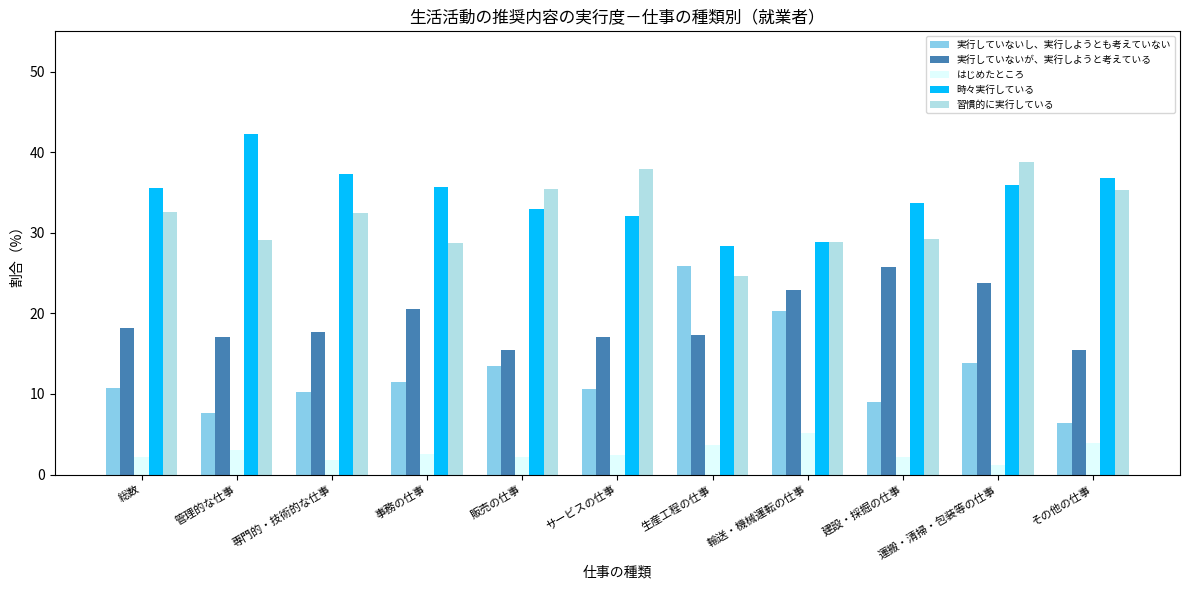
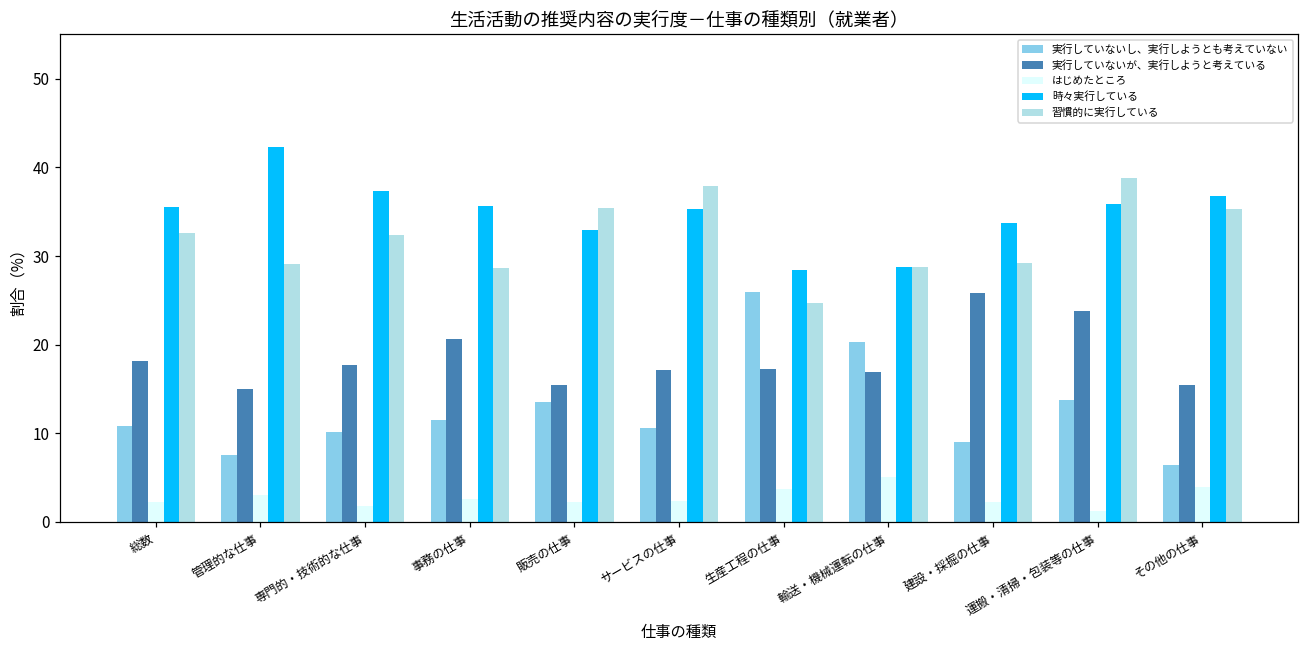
  {
    "実行していないが、実行しようと考えている": {
      "総数": 18,
-     "管理的な仕事": 17,
+     "管理的な仕事": 15,
      "専門的・技術的な仕事": 18,
      "事務の仕事": 21,
      "販売の仕事": 15,
      "サービスの仕事": 17,
      "生産工程の仕事": 17,
-     "輸送・機械運転の仕事": 23,
+     "輸送・機械運転の仕事": 17,
      "建設・採掘の仕事": 26,
      "運搬・清掃・包装等の仕事": 24,
      "その他の仕事": 15
    },
    "はじめたところ": {
      "総数": 2,
      "管理的な仕事": 3,
      "専門的・技術的な仕事": 2,
      "事務の仕事": 3,
      "販売の仕事": 2,
      "サービスの仕事": 2,
      "生産工程の仕事": 4,
      "輸送・機械運転の仕事": 5,
      "建設・採掘の仕事": 2,
      "運搬・清掃・包装等の仕事": 1,
      "その他の仕事": 4
    },
    "時々実行している": {
      "総数": 36,
      "管理的な仕事": 42,
      "専門的・技術的な仕事": 37,
      "事務の仕事": 36,
      "販売の仕事": 33,
-     "サービスの仕事": 32,
+     "サービスの仕事": 35,
      "生産工程の仕事": 28,
      "輸送・機械運転の仕事": 29,
      "建設・採掘の仕事": 34,
      "運搬・清掃・包装等の仕事": 36,
      "その他の仕事": 37
    }
  }
